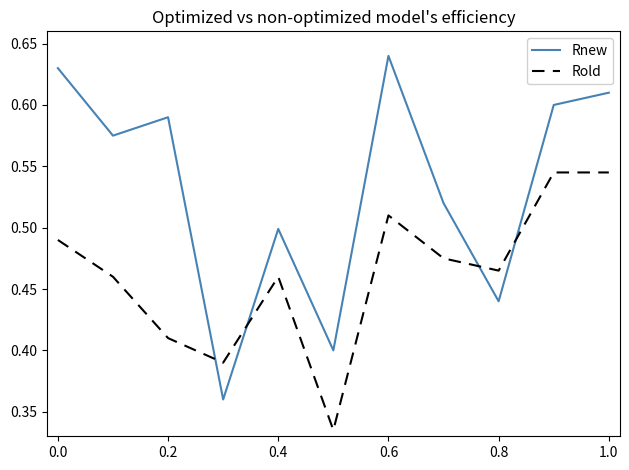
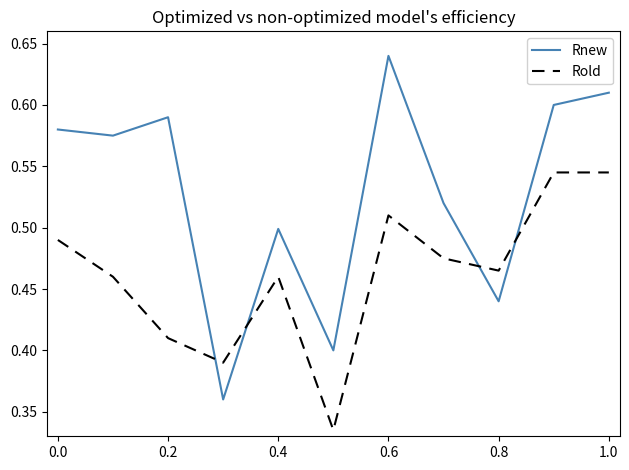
  {
    "Rnew": {
-     "0.0": 0.63,
+     "0.0": 0.58,
      "0.2": 0.59,
      "0.4": 0.50,
      "0.6": 0.64,
      "0.8": 0.44,
      "1.0": 0.61
    },
    "Rold": {
      "0.0": 0.49,
      "0.2": 0.41,
      "0.4": 0.46,
      "0.6": 0.51,
      "0.8": 0.465,
      "1.0": 0.545
    }
  }
